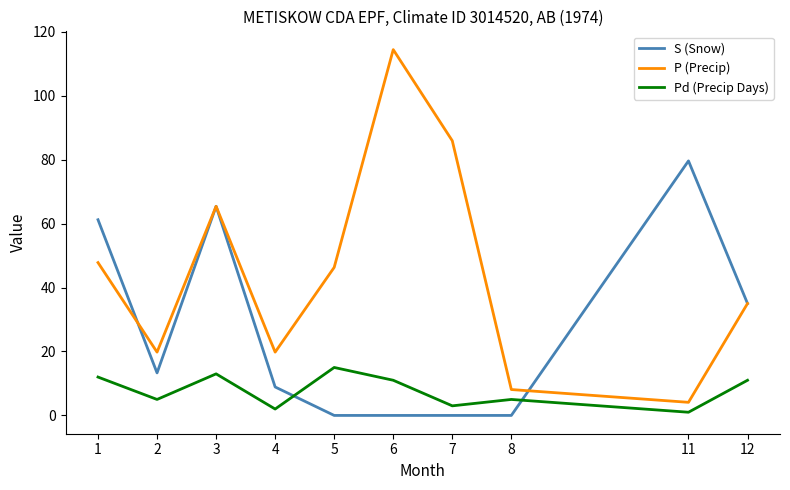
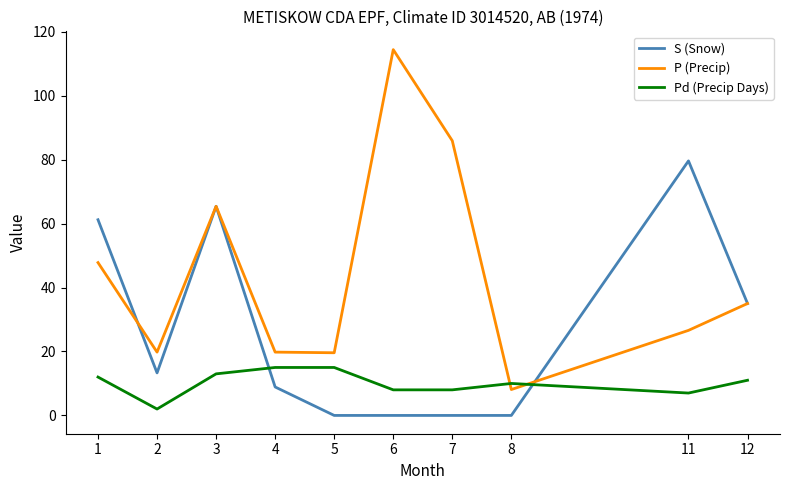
  {
    "S (Snow)": {
      "1": 61,
      "2": 13,
      "4": 9,
      "5": 0,
      "6": 0,
      "7": 0,
      "8": 0,
      "11": 80
    },
    "P (Precip)": {
      "1": 48,
      "2": 20,
      "4": 20,
-     "5": 46,
+     "5": 20,
      "6": 114,
      "7": 86,
      "8": 8,
-     "11": 4
+     "11": 27
    },
    "Pd (Precip Days)": {
      "1": 12,
-     "2": 5,
+     "2": 2,
      "3": 13,
-     "4": 2,
+     "4": 15,
      "5": 15,
-     "6": 11,
-     "7": 3,
-     "8": 5,
-     "11": 1,
+     "6": 8,
+     "7": 8,
+     "8": 10,
+     "11": 7,
      "12": 11
    }
  }
